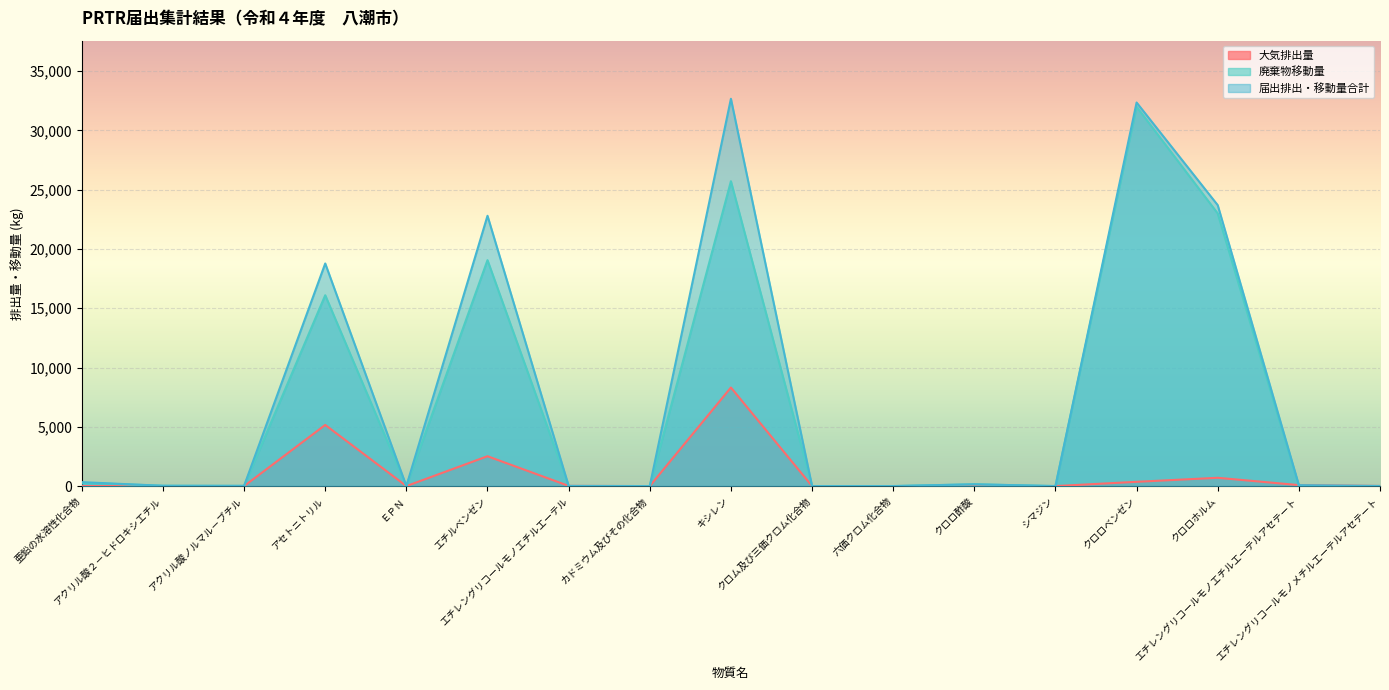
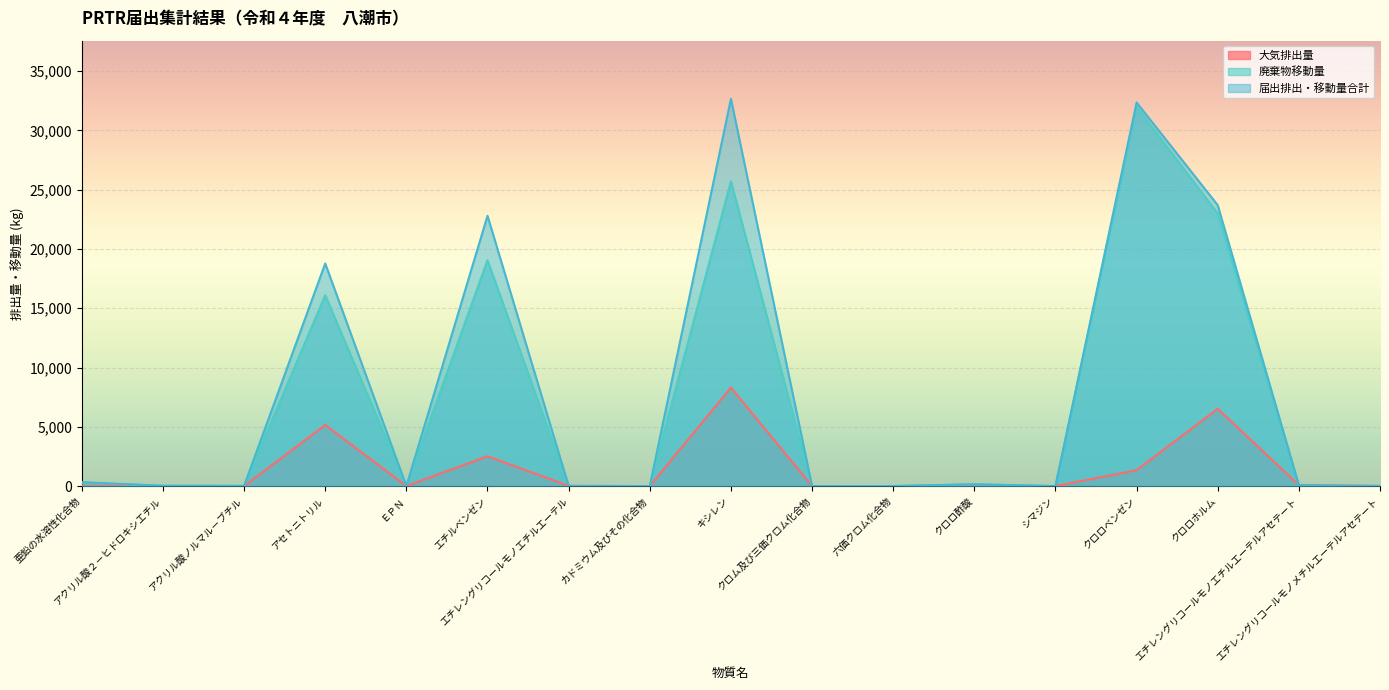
  {
    "大気排出量": {
      "亜鉛の水溶性化合物": "0",
      "アセトニトリル": "5,200",
      "エチルベンゼン": "2,500",
      "キシレン": "8,300",
-     "クロロベンゼン": "400",
-     "クロロホルム": "700"
+     "クロロベンゼン": "1,300",
+     "クロロホルム": "6,500"
    }
  }
